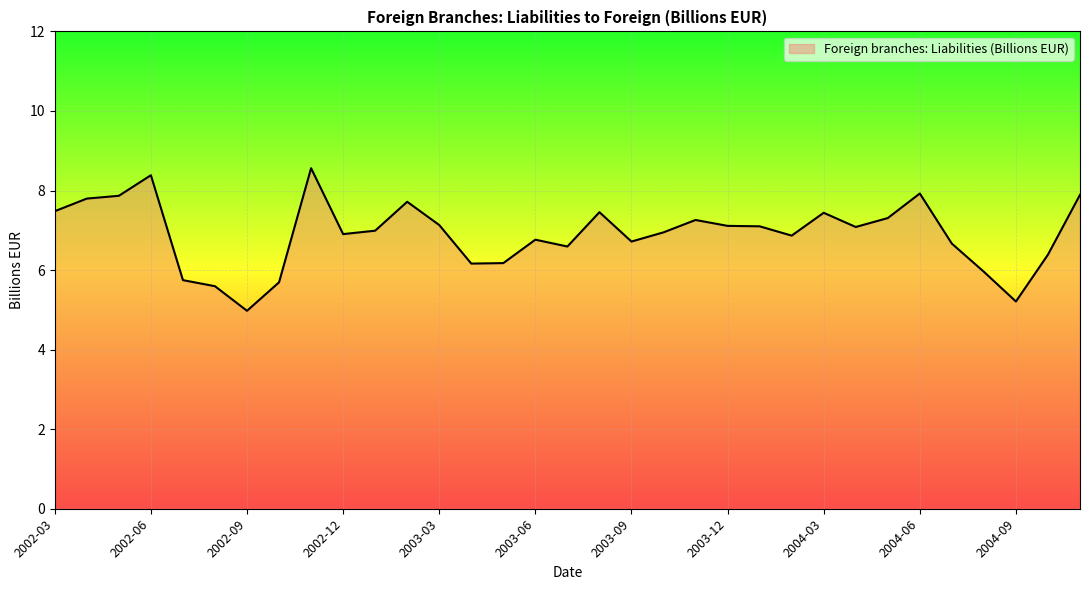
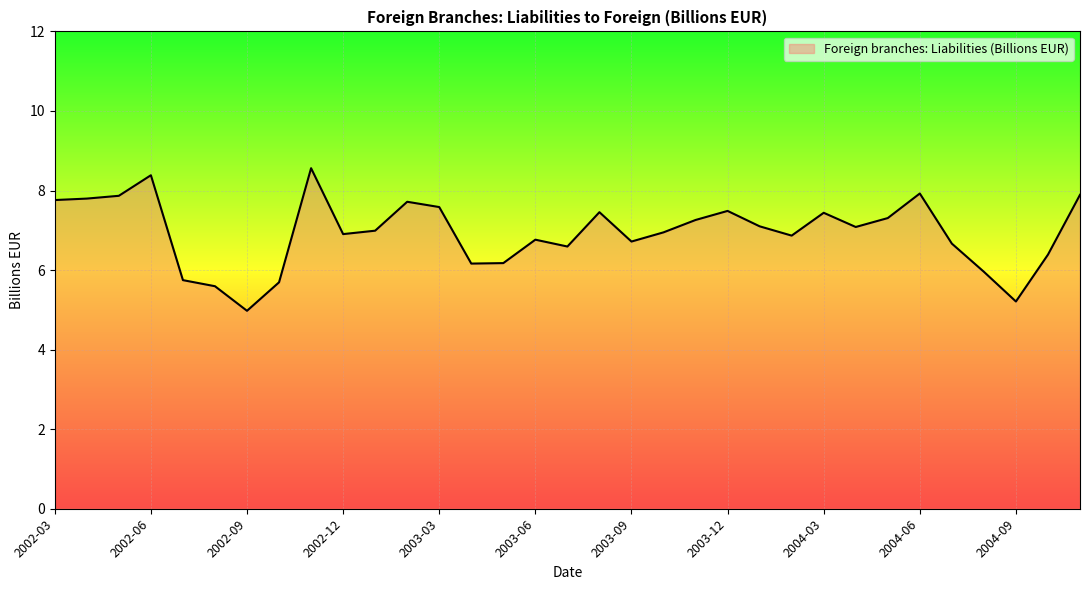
  {
-   "2002-03": 7.5,
+   "2002-03": 7.8,
    "2002-06": 8.4,
    "2002-09": 5.0,
    "2002-12": 6.9,
-   "2003-03": 7.1,
+   "2003-03": 7.6,
    "2003-06": 6.8,
    "2003-09": 6.7,
-   "2003-12": 7.1,
+   "2003-12": 7.5,
    "2004-03": 7.4,
    "2004-06": 7.9,
    "2004-09": 5.2
  }
